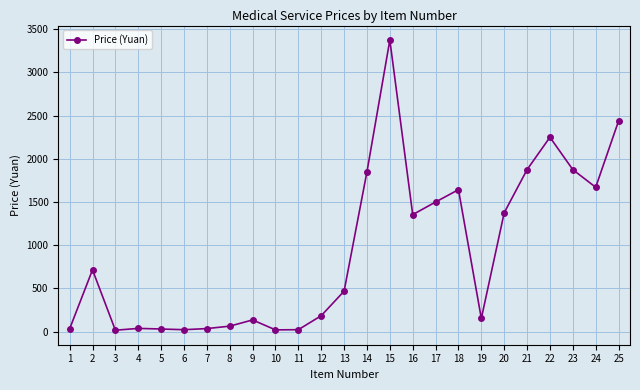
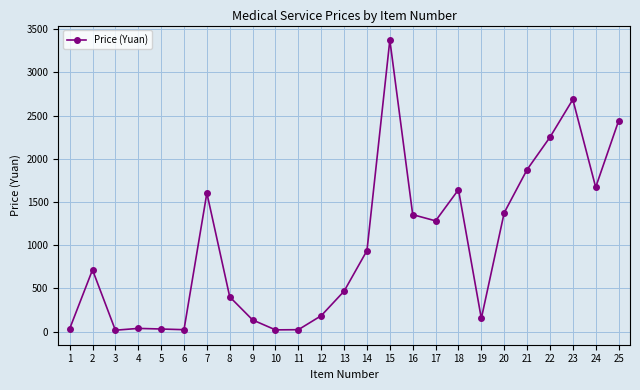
  {
    "1": 0,
    "2": 700,
    "3": 0,
    "4": 0,
    "5": 0,
    "6": 0,
-   "7": 0,
-   "8": 100,
+   "7": 1600,
+   "8": 400,
    "9": 100,
    "10": 0,
    "11": 0,
    "12": 200,
    "13": 500,
-   "14": 1900,
+   "14": 900,
    "15": 3400,
    "16": 1400,
-   "17": 1500,
+   "17": 1300,
    "18": 1600,
    "19": 200,
    "20": 1400,
    "21": 1900,
    "22": 2300,
-   "23": 1900,
+   "23": 2700,
    "24": 1700,
    "25": 2400
  }
